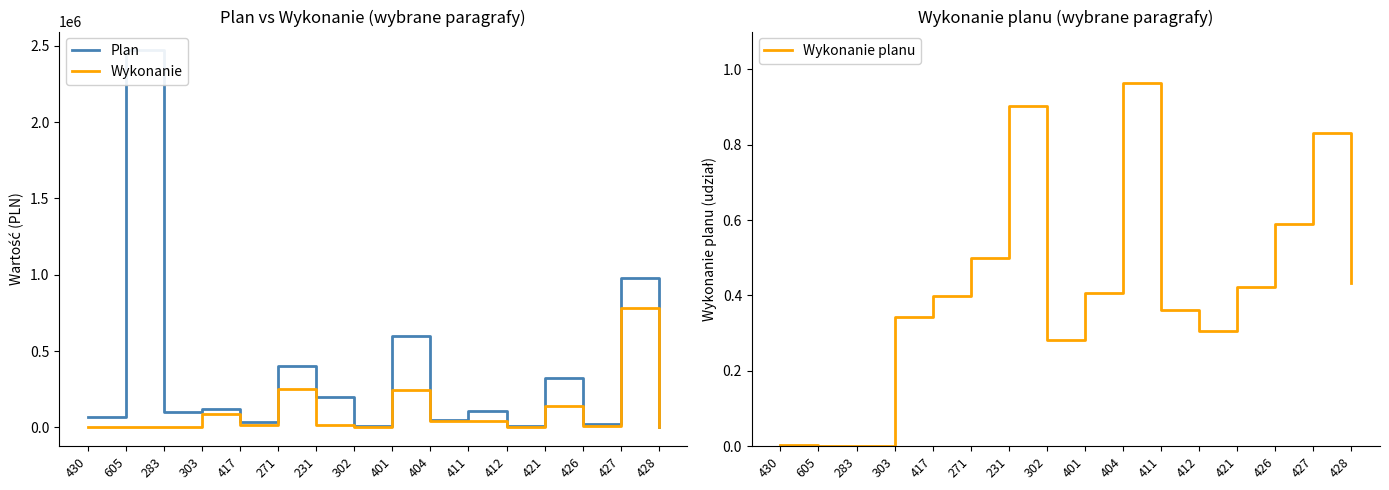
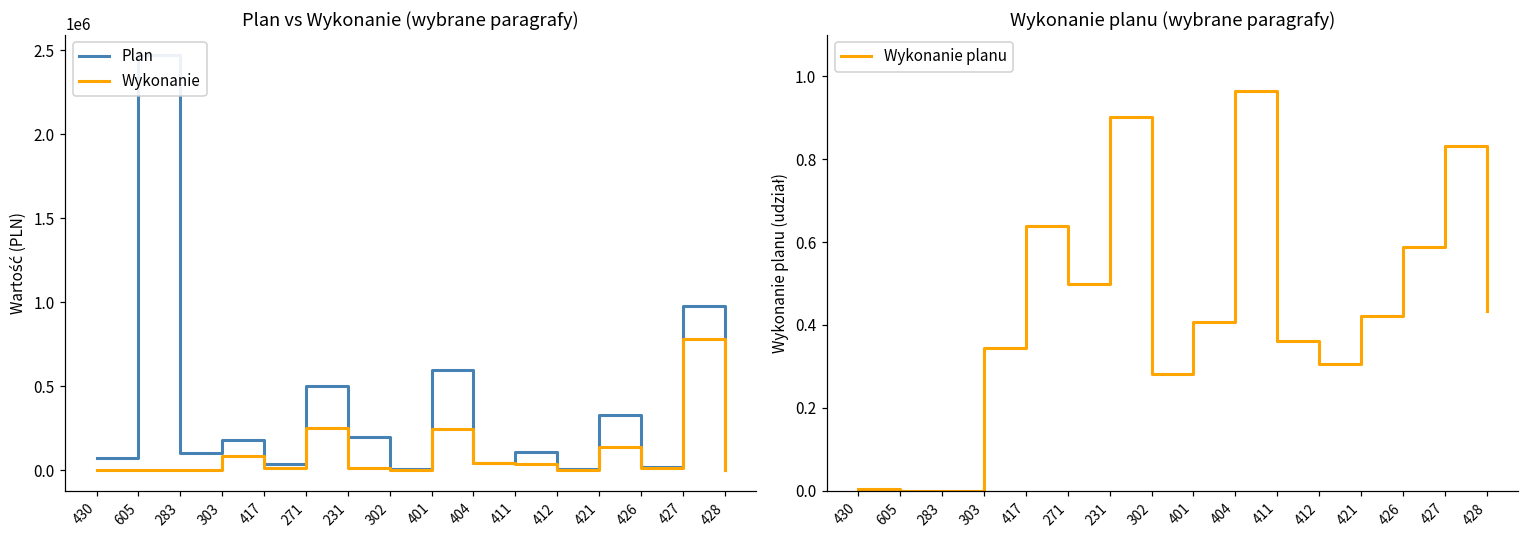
  {
    "Plan vs Wykonanie (wybrane paragrafy)": {
      "Plan": {
        "430": 70000,
        "283": 100000,
-       "303": 120000,
+       "303": 180000,
        "417": 30000,
-       "271": 400000,
+       "271": 500000,
        "231": 200000,
        "401": 600000,
        "411": 110000,
        "421": 330000,
        "427": 980000
      },
      "Wykonanie": {
        "430": 0,
        "605": 0,
        "283": 0,
        "303": 90000,
        "417": 10000,
        "271": 250000,
        "231": 20000,
        "401": 240000,
        "411": 40000,
        "421": 140000,
        "427": 780000
      }
    },
    "Wykonanie planu (wybrane paragrafy)": {
      "430": 0.00,
      "605": 0.00,
      "283": 0.00,
      "303": 0.34,
-     "417": 0.40,
+     "417": 0.64,
      "271": 0.50,
      "231": 0.90,
      "302": 0.28,
      "401": 0.41,
      "404": 0.96,
      "411": 0.36,
      "412": 0.31,
      "421": 0.42,
      "426": 0.59,
      "427": 0.83,
      "428": 0.43
    }
  }
